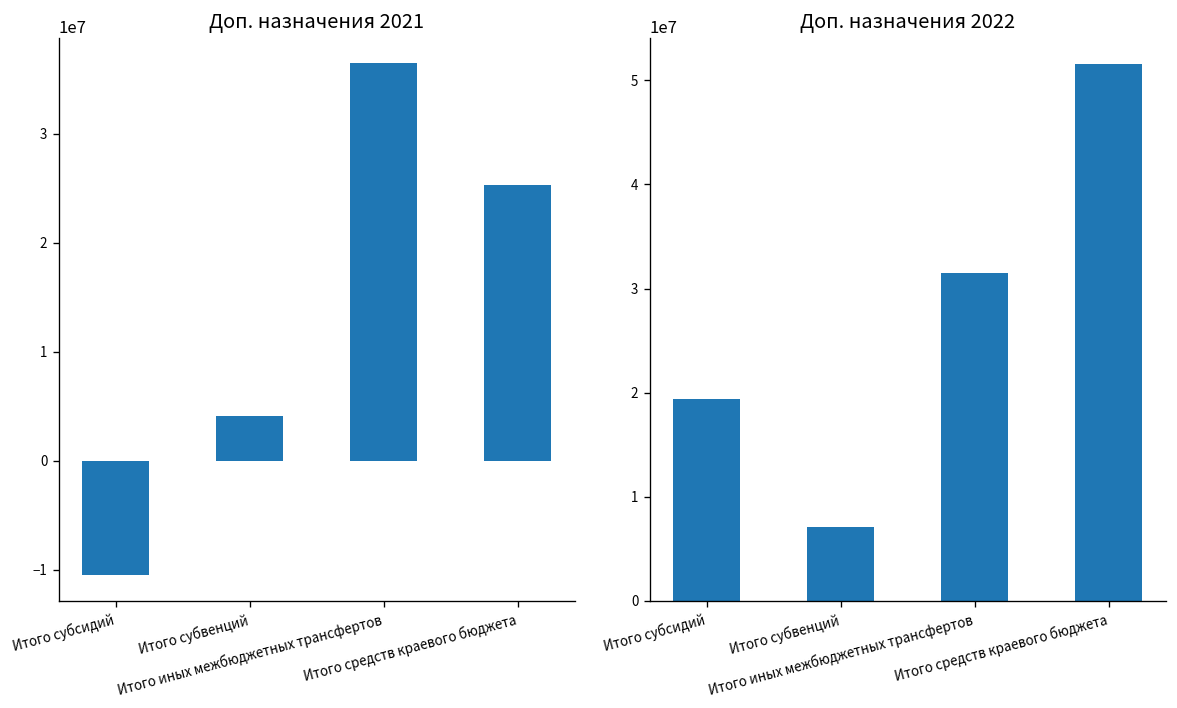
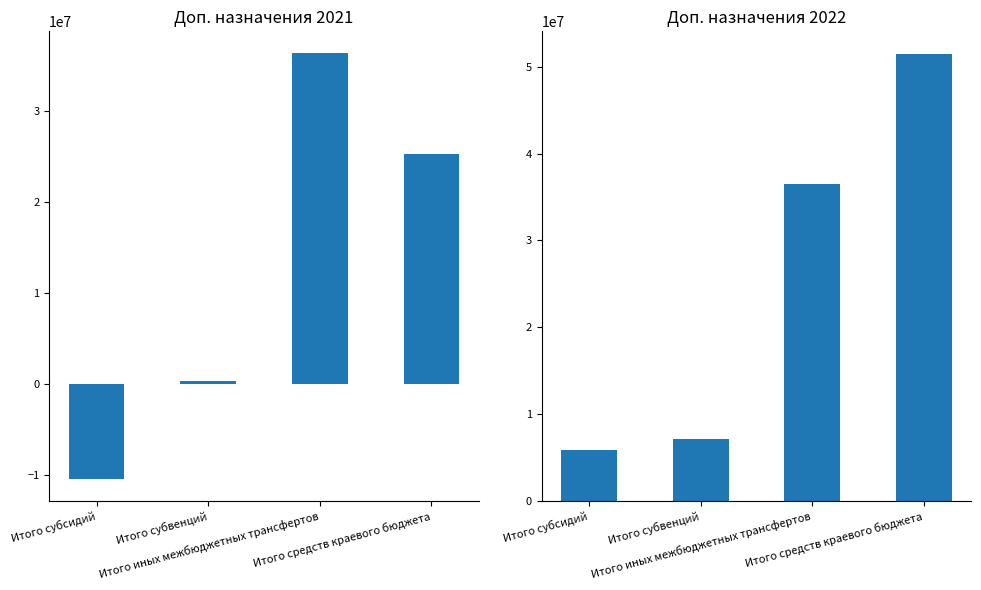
  {
    "Доп. назначения 2021": {
      "Итого субсидий": -11000000,
-     "Итого субвенций": 4000000,
+     "Итого субвенций": 0,
      "Итого иных межбюджетных трансфертов": 36000000,
      "Итого средств краевого бюджета": 25000000
    },
    "Доп. назначения 2022": {
-     "Итого субсидий": 19000000,
+     "Итого субсидий": 6000000,
      "Итого субвенций": 7000000,
-     "Итого иных межбюджетных трансфертов": 31000000,
+     "Итого иных межбюджетных трансфертов": 37000000,
      "Итого средств краевого бюджета": 52000000
    }
  }
